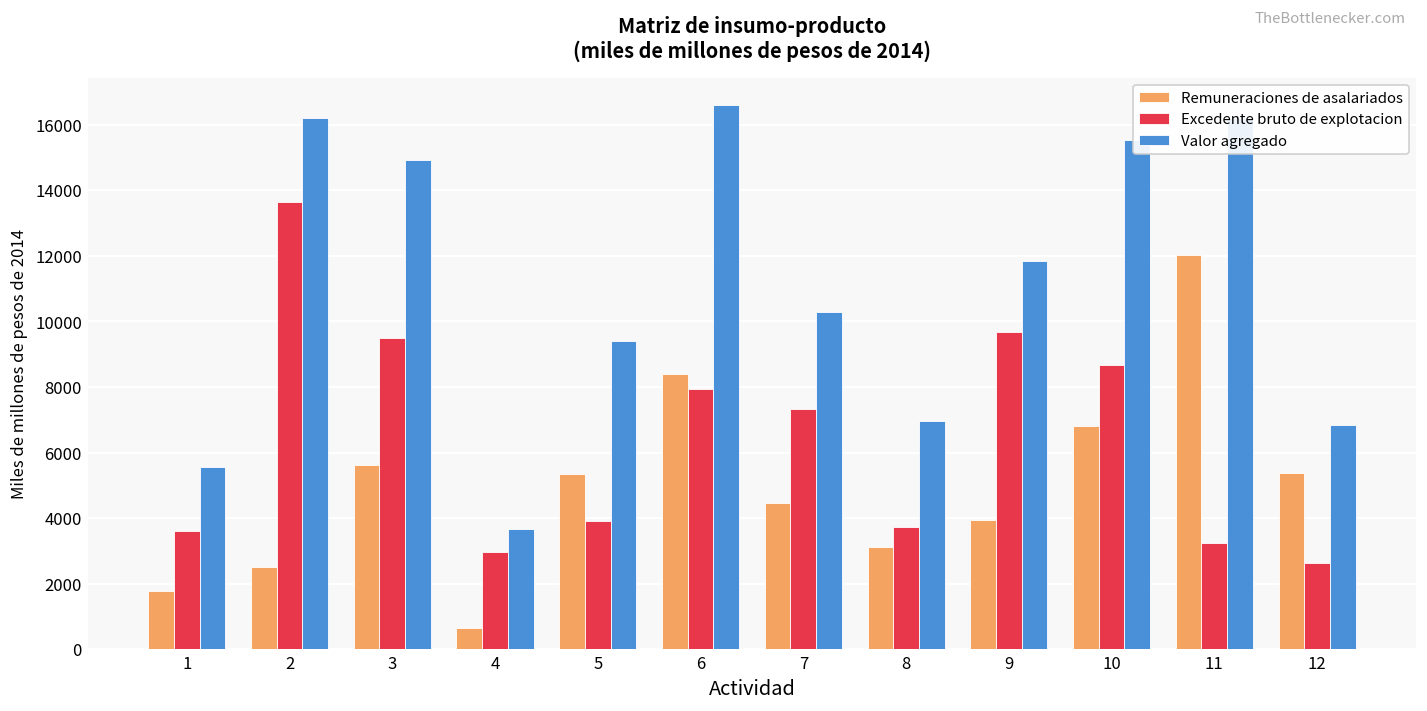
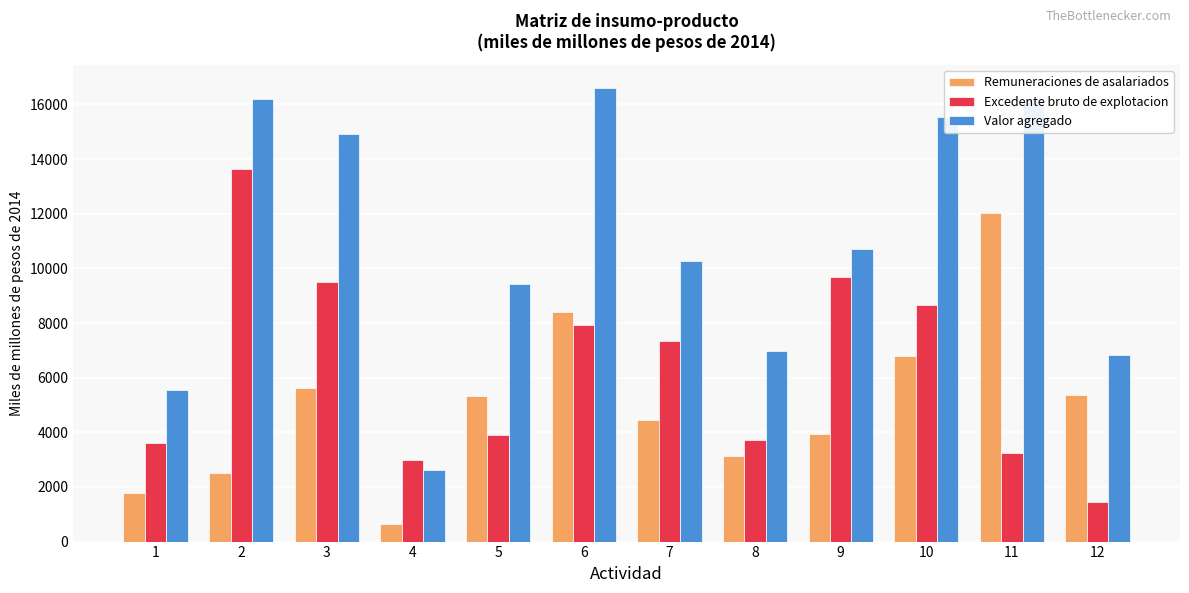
  {
    "Remuneraciones de asalariados": {
      "1": 1800,
      "2": 2500,
      "3": 5600,
      "4": 600,
      "5": 5300,
      "6": 8400,
      "7": 4500,
      "8": 3100,
      "9": 3900,
      "10": 6800,
      "11": 12000,
      "12": 5400
    },
    "Excedente bruto de explotacion": {
      "1": 3600,
      "2": 13700,
      "3": 9500,
      "4": 3000,
      "5": 3900,
      "6": 7900,
      "7": 7300,
      "8": 3700,
      "9": 9700,
      "10": 8700,
      "11": 3200,
-     "12": 2600
+     "12": 1500
    },
    "Valor agregado": {
      "1": 5500,
      "2": 16200,
      "3": 14900,
-     "4": 3700,
+     "4": 2600,
      "5": 9400,
      "6": 16600,
      "7": 10300,
      "8": 7000,
-     "9": 11800,
+     "9": 10700,
      "12": 6800
    }
  }
